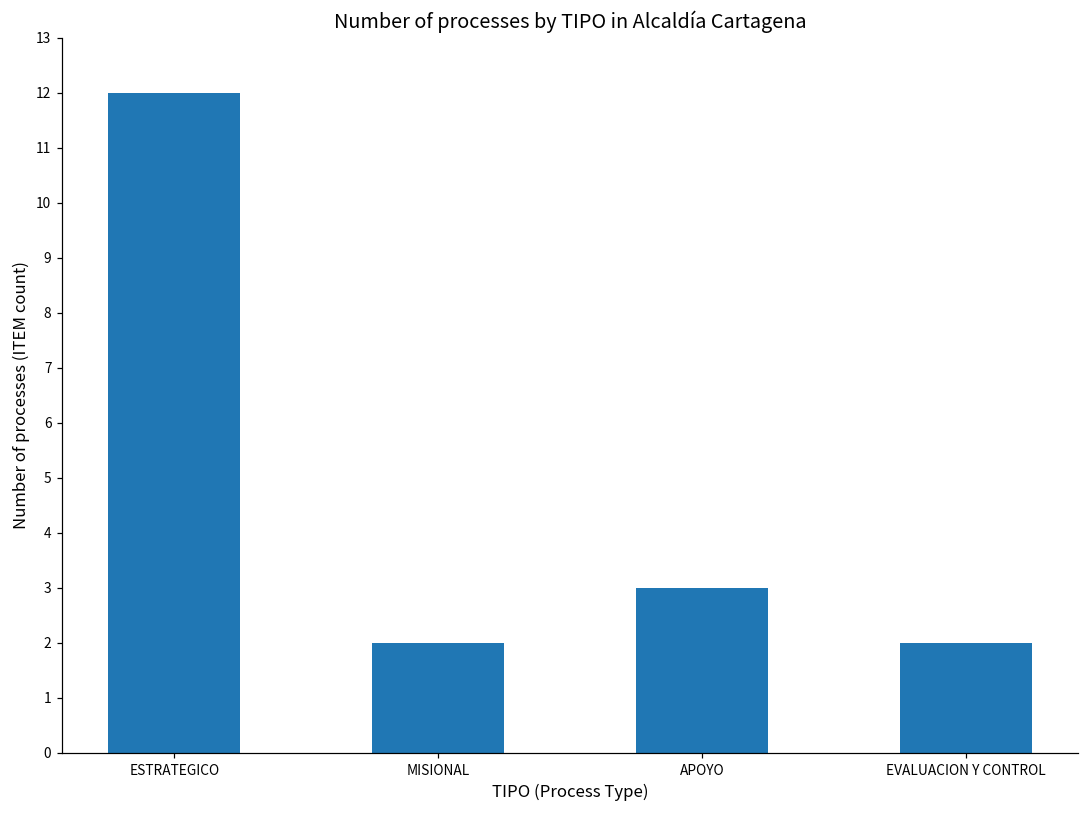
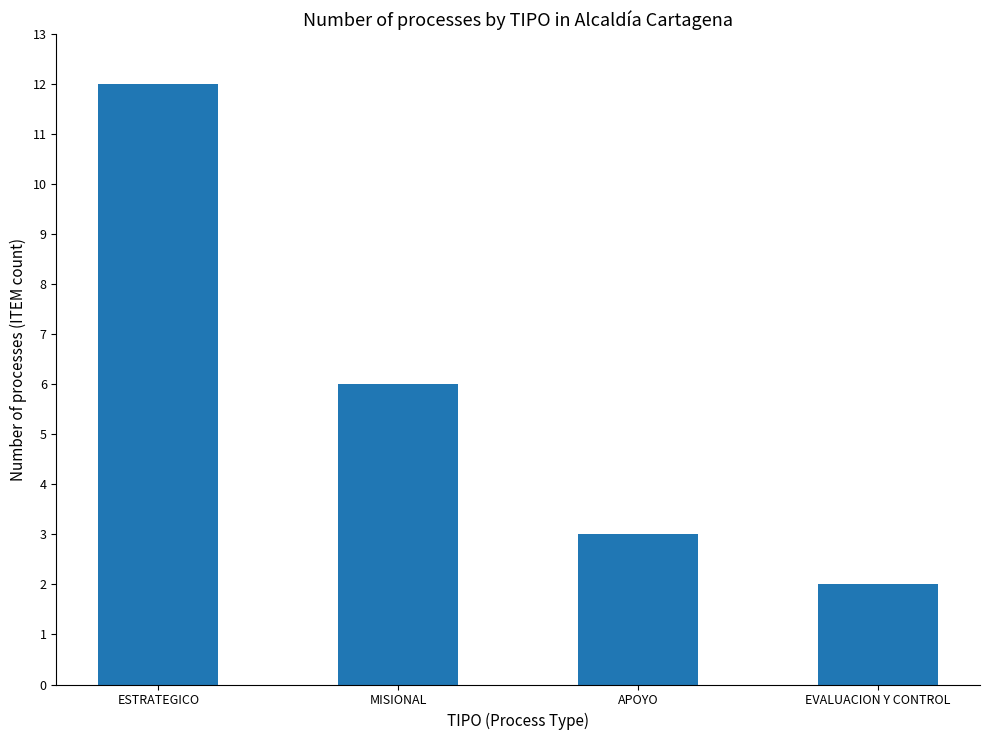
  {
    "ESTRATEGICO": 12,
-   "MISIONAL": 2,
+   "MISIONAL": 6,
    "APOYO": 3,
    "EVALUACION Y CONTROL": 2
  }
